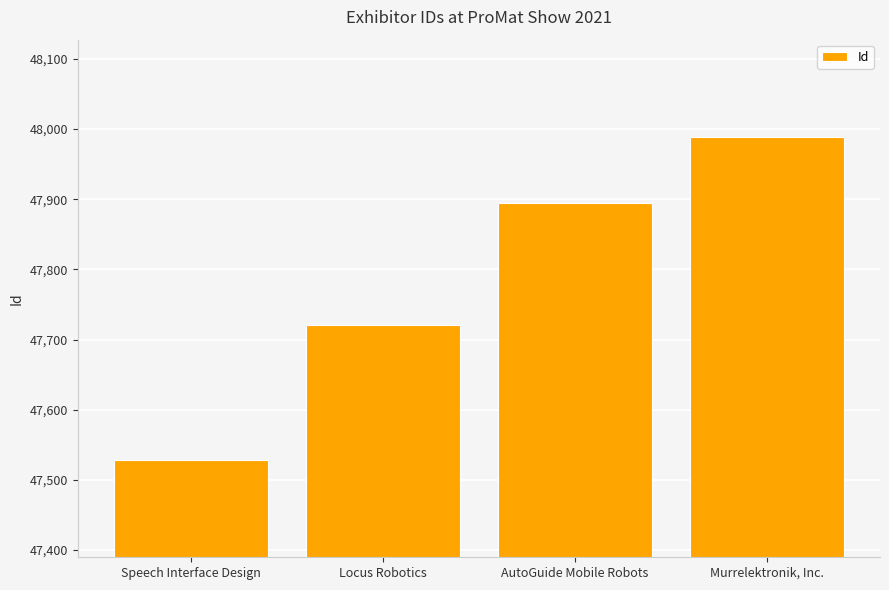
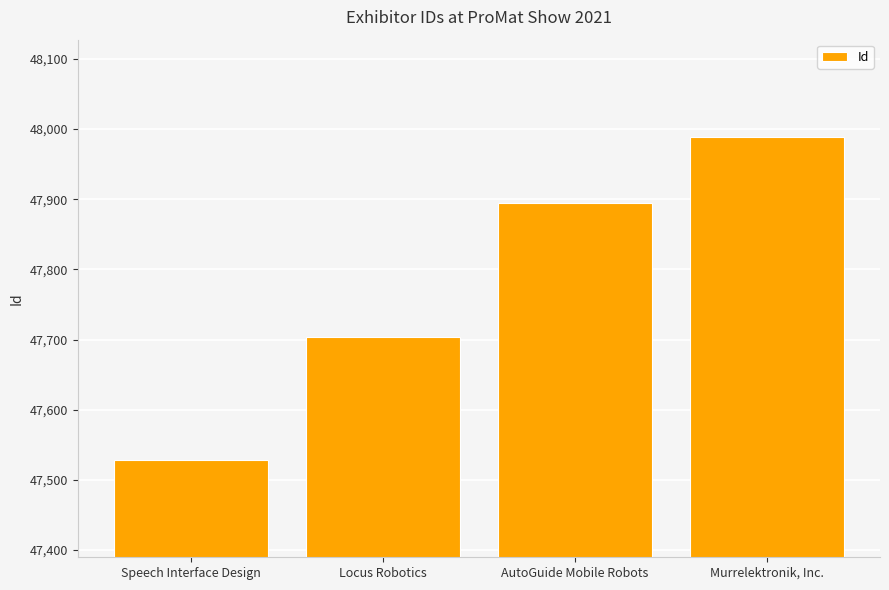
  {
    "Speech Interface Design": "47,530",
-   "Locus Robotics": "47,720",
+   "Locus Robotics": "47,700",
    "AutoGuide Mobile Robots": "47,890",
    "Murrelektronik, Inc.": "47,990"
  }
